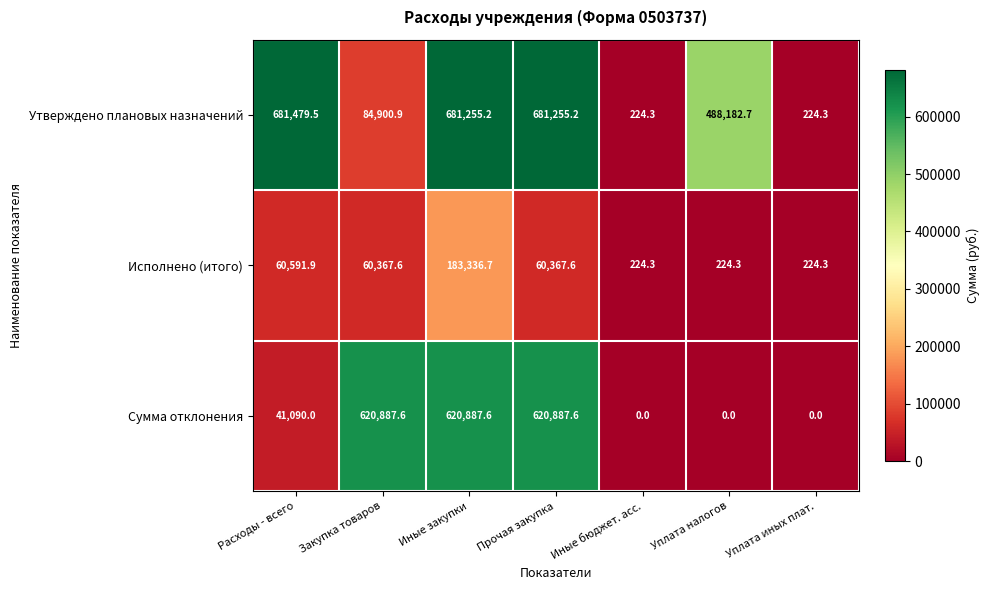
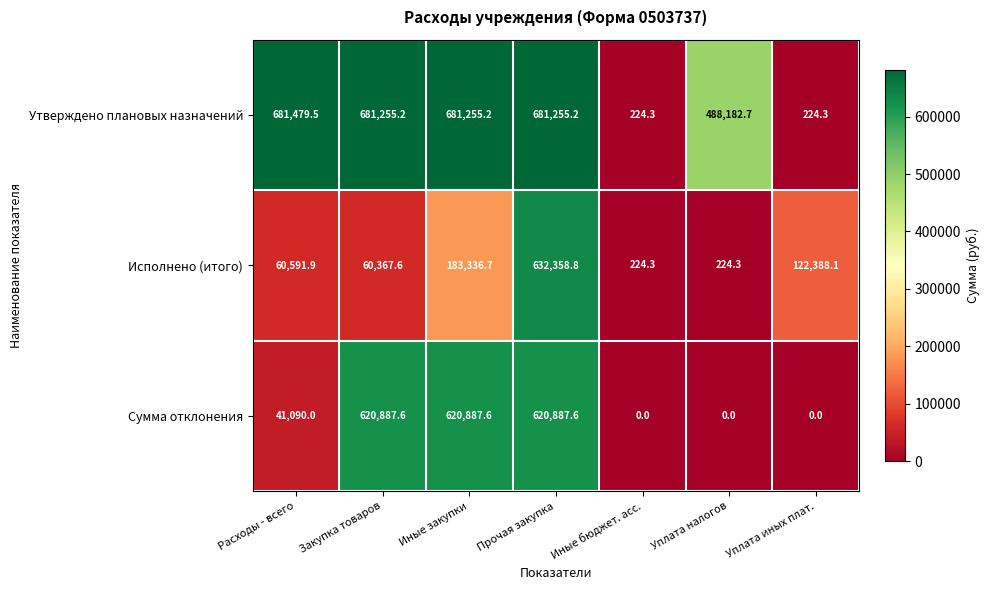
  {
    "Утверждено плановых назначений": {
      "Расходы - всего": "681,479.5",
-     "Закупка товаров": "84,900.9",
+     "Закупка товаров": "681,255.2",
      "Иные закупки": "681,255.2",
      "Прочая закупка": "681,255.2",
      "Иные бюджет. асс.": "224.3",
      "Уплата налогов": "488,182.7",
      "Уплата иных плат.": "224.3"
    },
    "Исполнено (итого)": {
      "Расходы - всего": "60,591.9",
      "Закупка товаров": "60,367.6",
      "Иные закупки": "183,336.7",
-     "Прочая закупка": "60,367.6",
+     "Прочая закупка": "632,358.8",
      "Иные бюджет. асс.": "224.3",
      "Уплата налогов": "224.3",
-     "Уплата иных плат.": "224.3"
+     "Уплата иных плат.": "122,388.1"
    },
    "Сумма отклонения": {
      "Расходы - всего": "41,090.0",
      "Закупка товаров": "620,887.6",
      "Иные закупки": "620,887.6",
      "Прочая закупка": "620,887.6",
      "Иные бюджет. асс.": "0.0",
      "Уплата налогов": "0.0",
      "Уплата иных плат.": "0.0"
    }
  }
